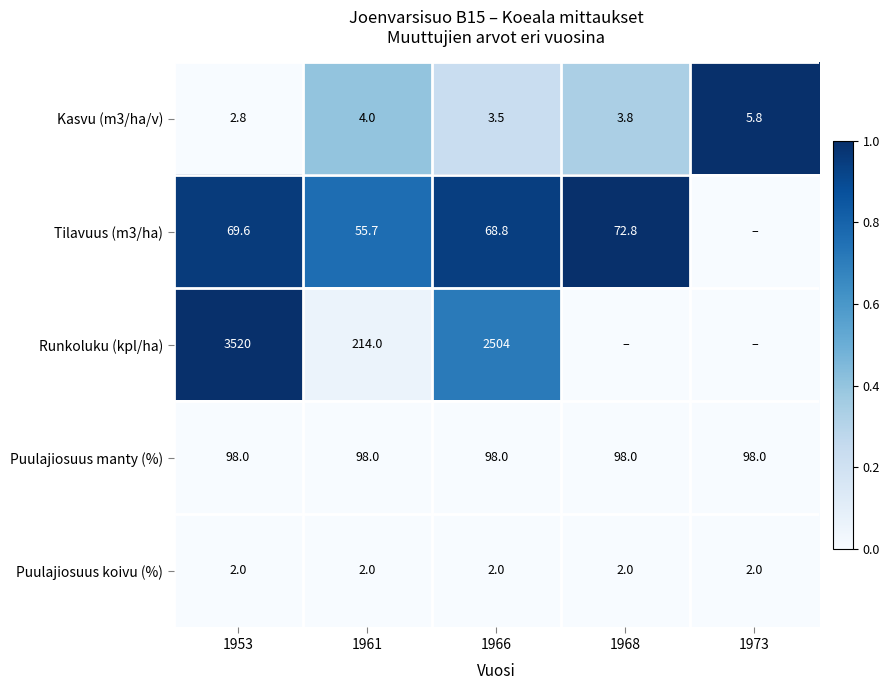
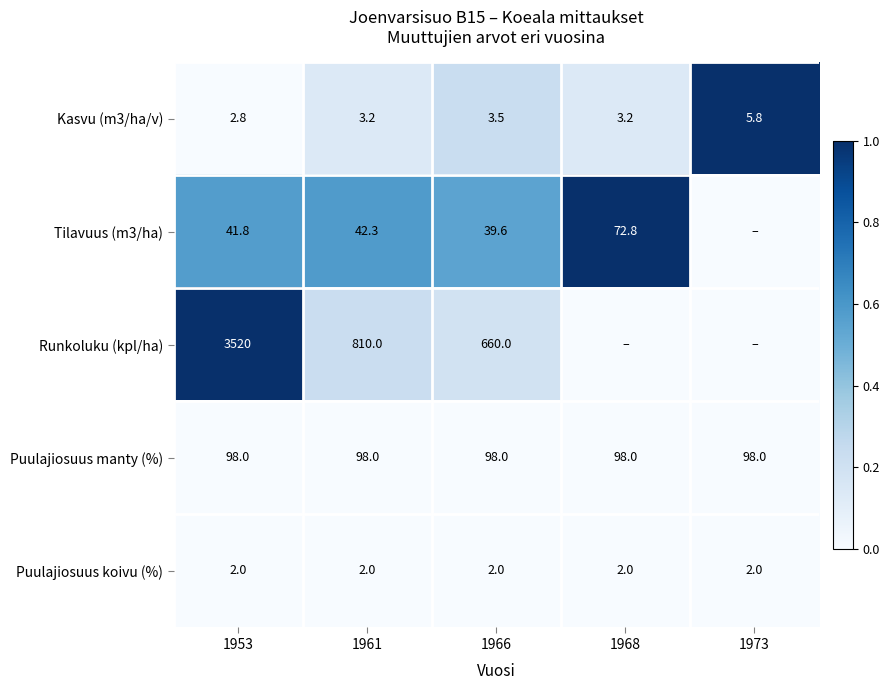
  {
    "Kasvu (m3/ha/v)": {
      "1953": 2.8,
-     "1961": 4.0,
+     "1961": 3.2,
      "1966": 3.5,
-     "1968": 3.8,
+     "1968": 3.2,
      "1973": 5.8
    },
    "Tilavuus (m3/ha)": {
-     "1953": 69.6,
-     "1961": 55.7,
-     "1966": 68.8,
+     "1953": 41.8,
+     "1961": 42.3,
+     "1966": 39.6,
      "1968": 72.8
    },
    "Runkoluku (kpl/ha)": {
      "1953": 3520,
-     "1961": 214.0,
-     "1966": 2504
+     "1961": 810.0,
+     "1966": 660.0
    },
    "Puulajiosuus manty (%)": {
      "1953": 98.0,
      "1961": 98.0,
      "1966": 98.0,
      "1968": 98.0,
      "1973": 98.0
    },
    "Puulajiosuus koivu (%)": {
      "1953": 2.0,
      "1961": 2.0,
      "1966": 2.0,
      "1968": 2.0,
      "1973": 2.0
    }
  }
